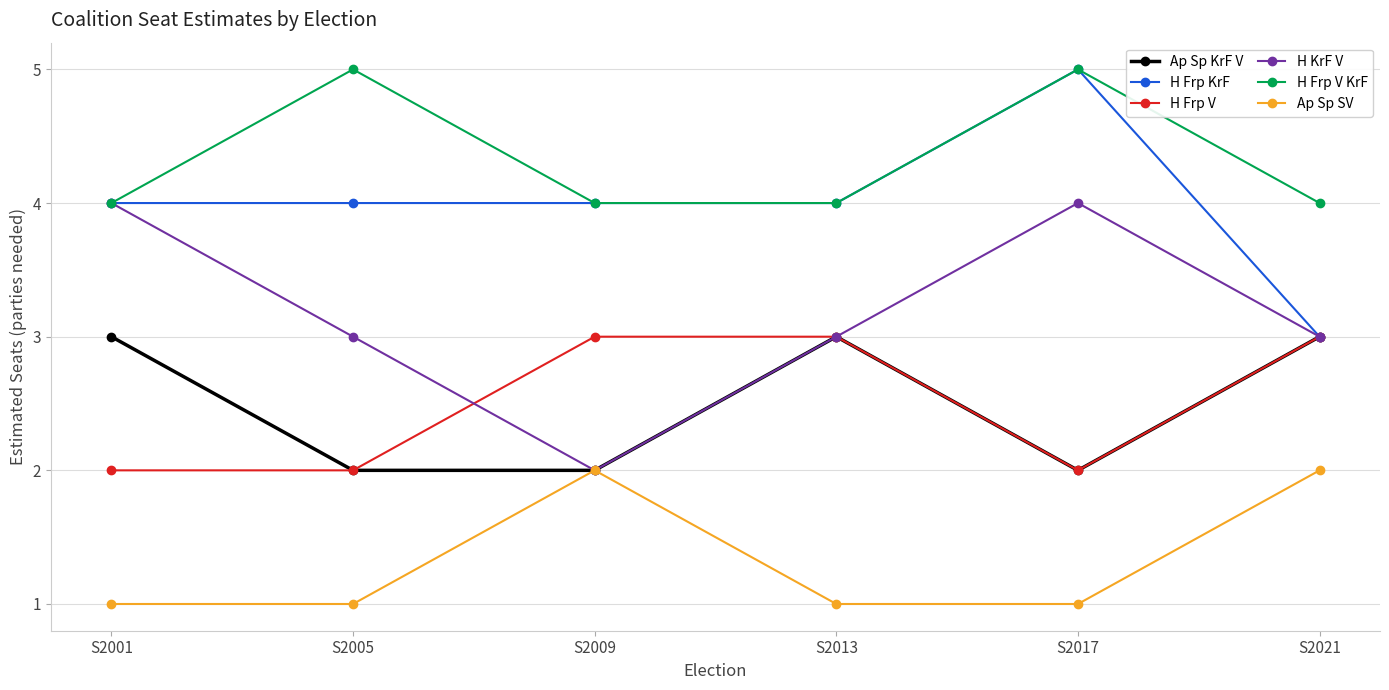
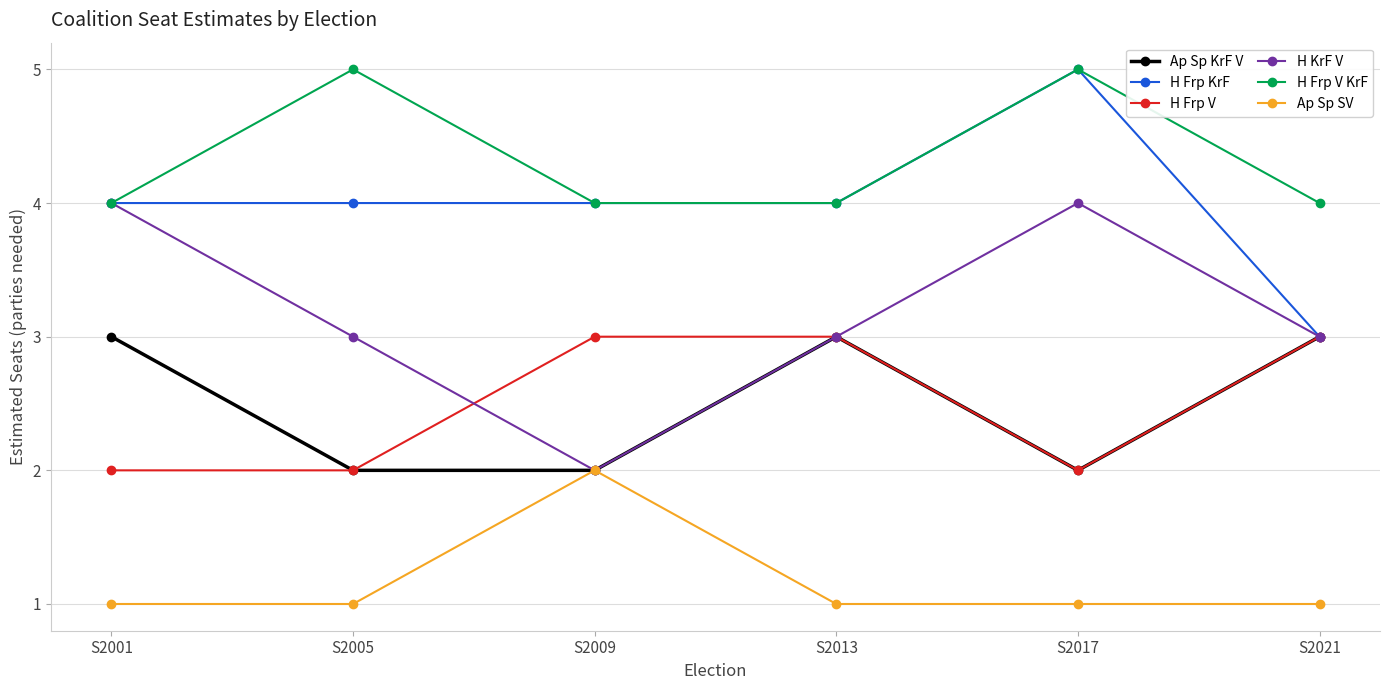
  {
    "Ap Sp KrF V": {
      "S2001": 3
    },
    "H Frp KrF": {
      "S2005": 4
    },
    "H Frp V": {
      "S2001": 2,
      "S2009": 3
    },
    "H KrF V": {
      "S2005": 3,
      "S2017": 4
    },
    "H Frp V KrF": {
      "S2005": 5,
      "S2021": 4
    },
    "Ap Sp SV": {
      "S2001": 1,
      "S2005": 1,
      "S2013": 1,
      "S2017": 1,
-     "S2021": 2
+     "S2021": 1
    }
  }
